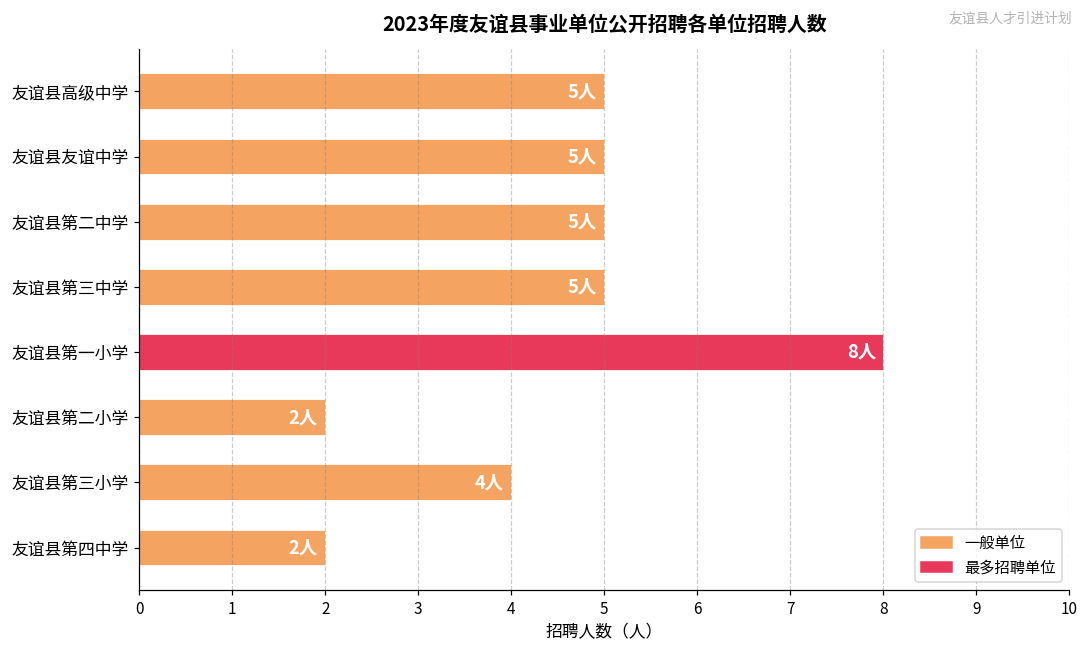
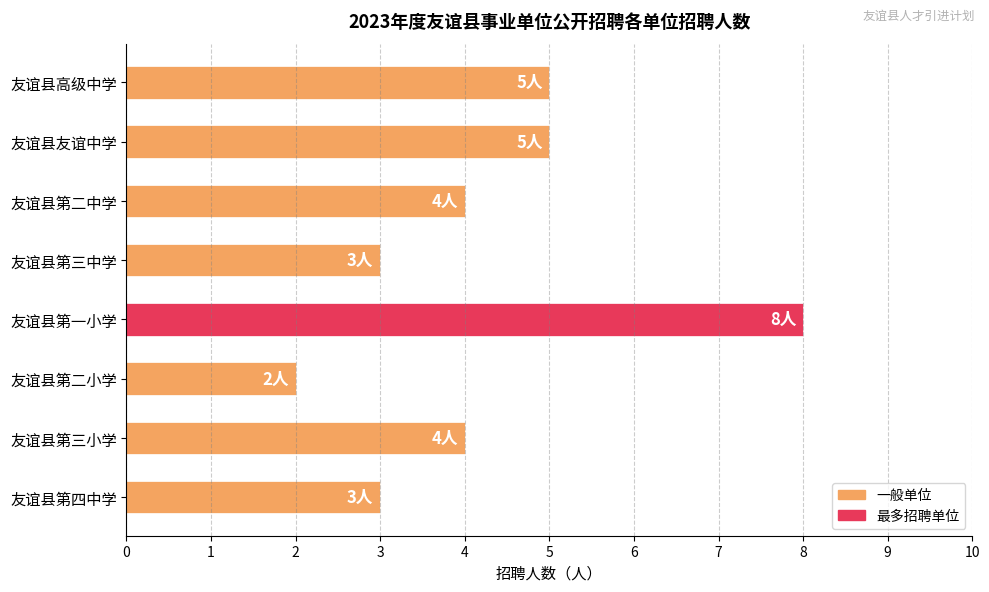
  {
    "友谊县高级中学": "5人",
    "友谊县友谊中学": "5人",
-   "友谊县第二中学": "5人",
-   "友谊县第三中学": "5人",
+   "友谊县第二中学": "4人",
+   "友谊县第三中学": "3人",
    "友谊县第一小学": "8人",
    "友谊县第二小学": "2人",
    "友谊县第三小学": "4人",
-   "友谊县第四中学": "2人"
+   "友谊县第四中学": "3人"
  }
